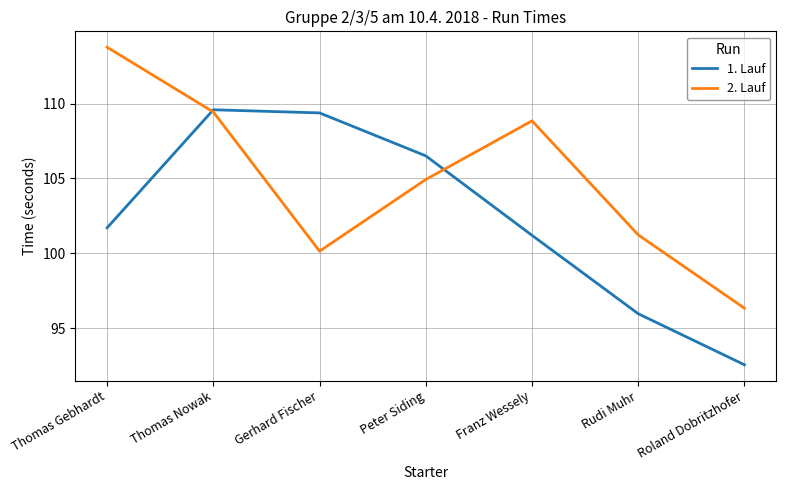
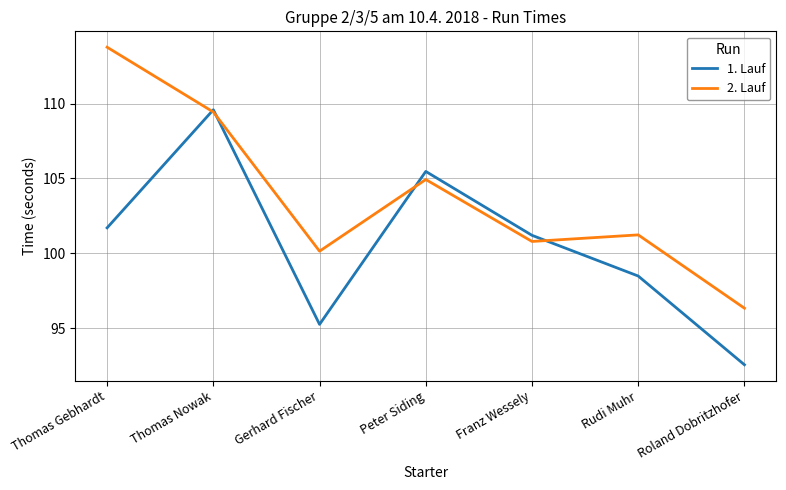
  {
    "1. Lauf": {
      "Thomas Gebhardt": 101.7,
-     "Gerhard Fischer": 109.4,
-     "Peter Siding": 106.5,
+     "Gerhard Fischer": 95.3,
+     "Peter Siding": 105.5,
      "Franz Wessely": 101.2,
-     "Rudi Muhr": 96.0,
+     "Rudi Muhr": 98.5,
      "Roland Dobritzhofer": 92.6
    },
    "2. Lauf": {
      "Thomas Gebhardt": 113.8,
      "Gerhard Fischer": 100.1,
      "Peter Siding": 104.9,
-     "Franz Wessely": 108.9,
+     "Franz Wessely": 100.8,
      "Rudi Muhr": 101.2,
      "Roland Dobritzhofer": 96.3
    }
  }
